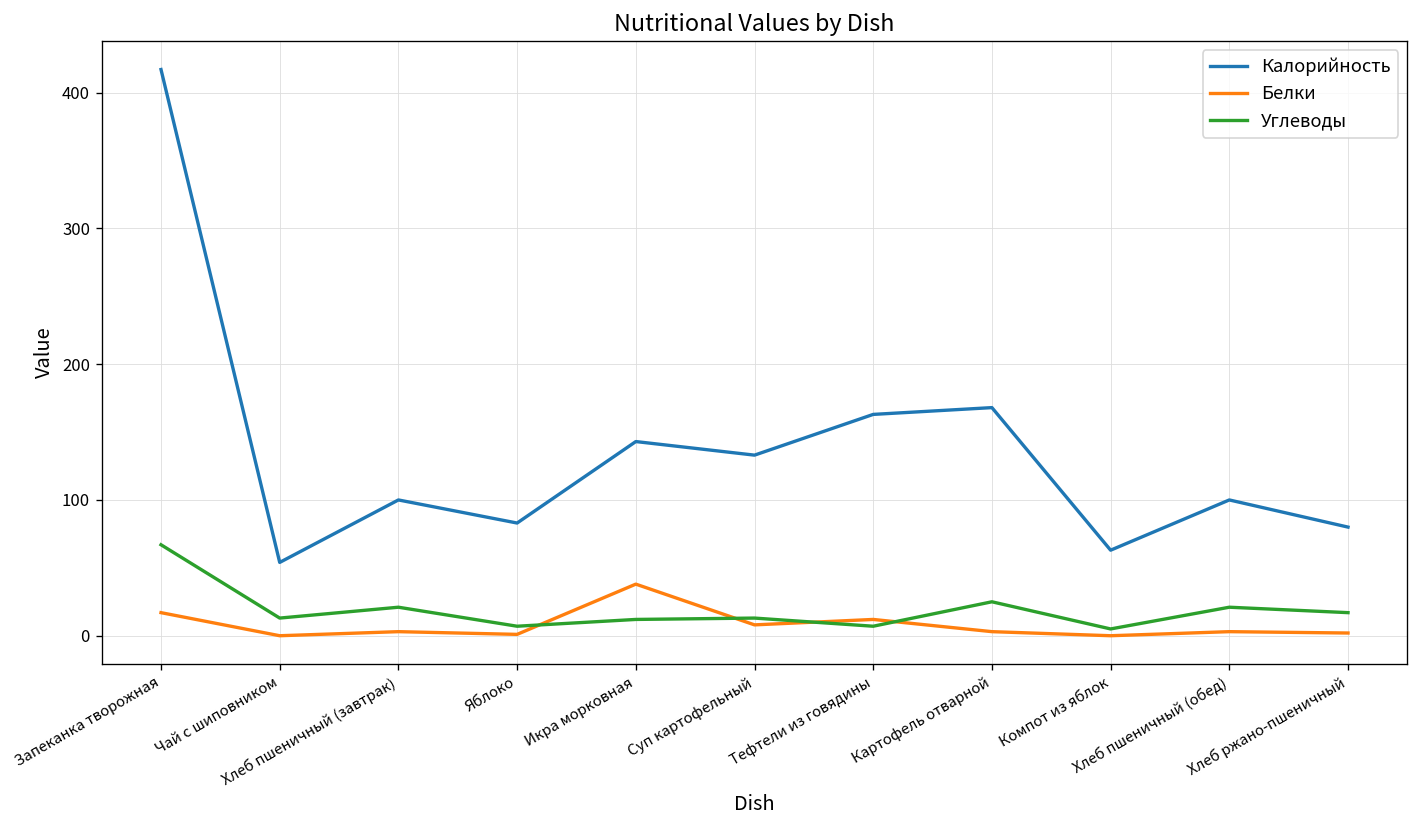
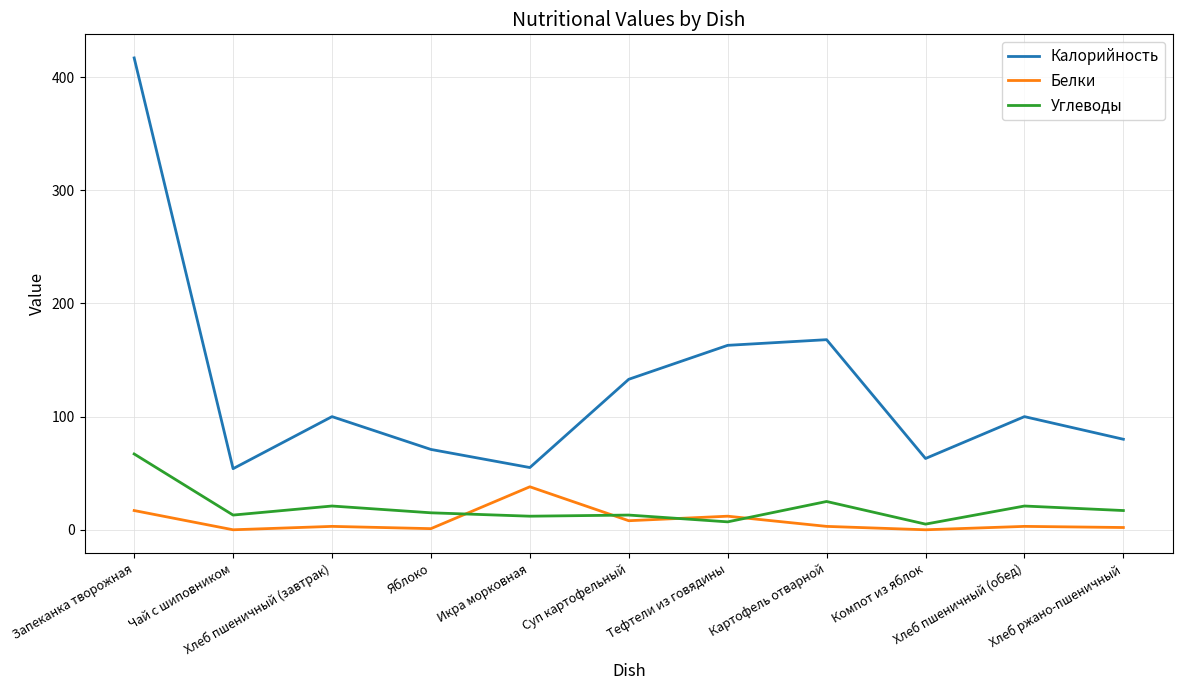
  {
    "Калорийность": {
      "Запеканка творожная": 417,
      "Чай с шиповником": 54,
      "Хлеб пшеничный (завтрак)": 100,
-     "Яблоко": 83,
-     "Икра морковная": 143,
+     "Яблоко": 71,
+     "Икра морковная": 55,
      "Суп картофельный": 133,
      "Тефтели из говядины": 163,
      "Картофель отварной": 168,
      "Компот из яблок": 63,
      "Хлеб пшеничный (обед)": 100,
      "Хлеб ржано-пшеничный": 80
    },
    "Белки": {
      "Запеканка творожная": 17,
      "Чай с шиповником": 0,
      "Хлеб пшеничный (завтрак)": 3,
      "Яблоко": 1,
      "Икра морковная": 38,
      "Суп картофельный": 8,
      "Тефтели из говядины": 12,
      "Картофель отварной": 3,
      "Компот из яблок": 0,
      "Хлеб пшеничный (обед)": 3,
      "Хлеб ржано-пшеничный": 2
    },
    "Углеводы": {
      "Запеканка творожная": 67,
      "Чай с шиповником": 13,
      "Хлеб пшеничный (завтрак)": 21,
-     "Яблоко": 7,
+     "Яблоко": 15,
      "Икра морковная": 12,
      "Суп картофельный": 13,
      "Тефтели из говядины": 7,
      "Картофель отварной": 25,
      "Компот из яблок": 5,
      "Хлеб пшеничный (обед)": 21,
      "Хлеб ржано-пшеничный": 17
    }
  }
